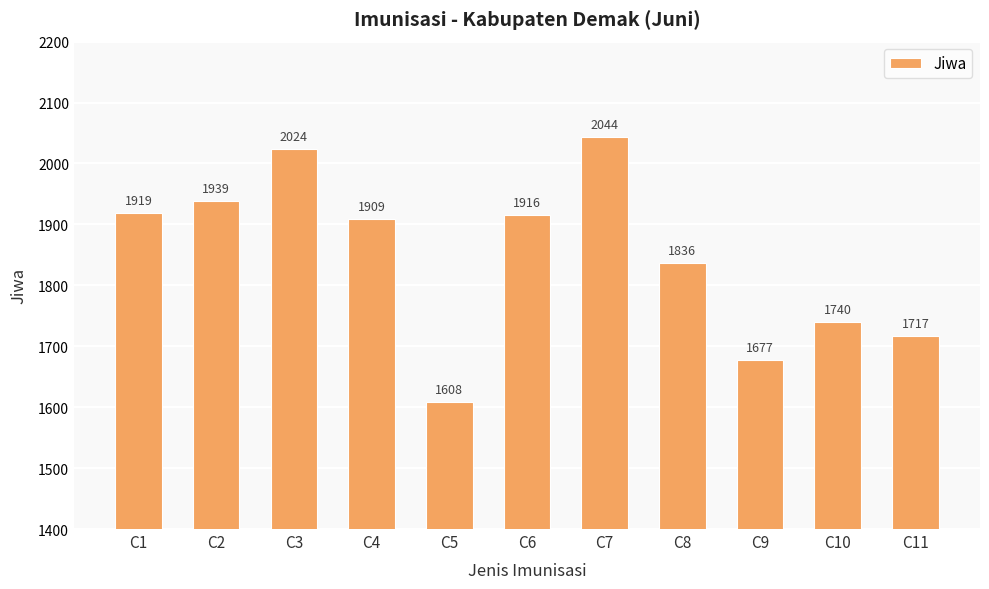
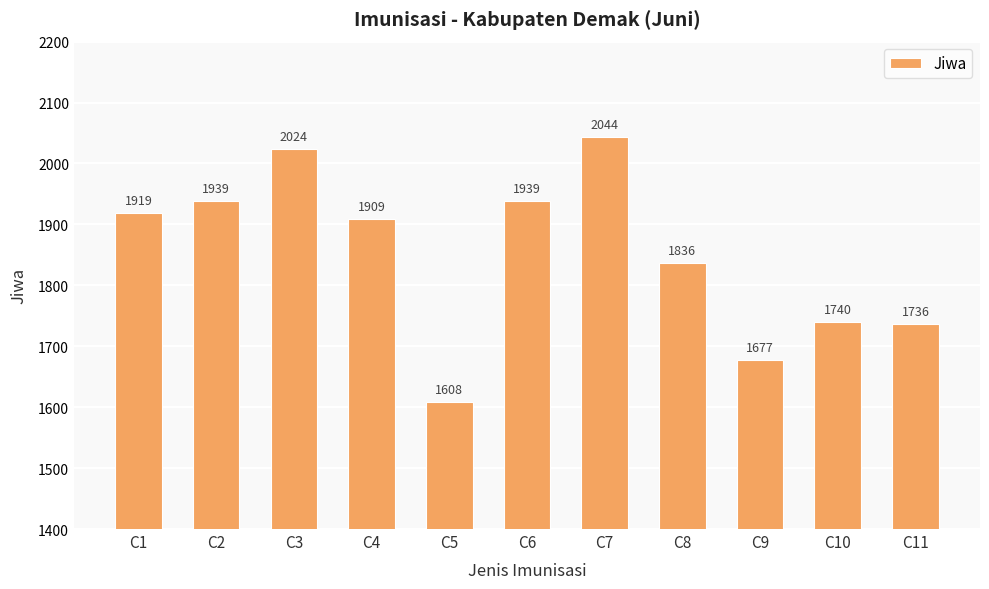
  {
    "C1": 1919,
    "C2": 1939,
    "C3": 2024,
    "C4": 1909,
    "C5": 1608,
-   "C6": 1916,
+   "C6": 1939,
    "C7": 2044,
    "C8": 1836,
    "C9": 1677,
    "C10": 1740,
-   "C11": 1717
+   "C11": 1736
  }
